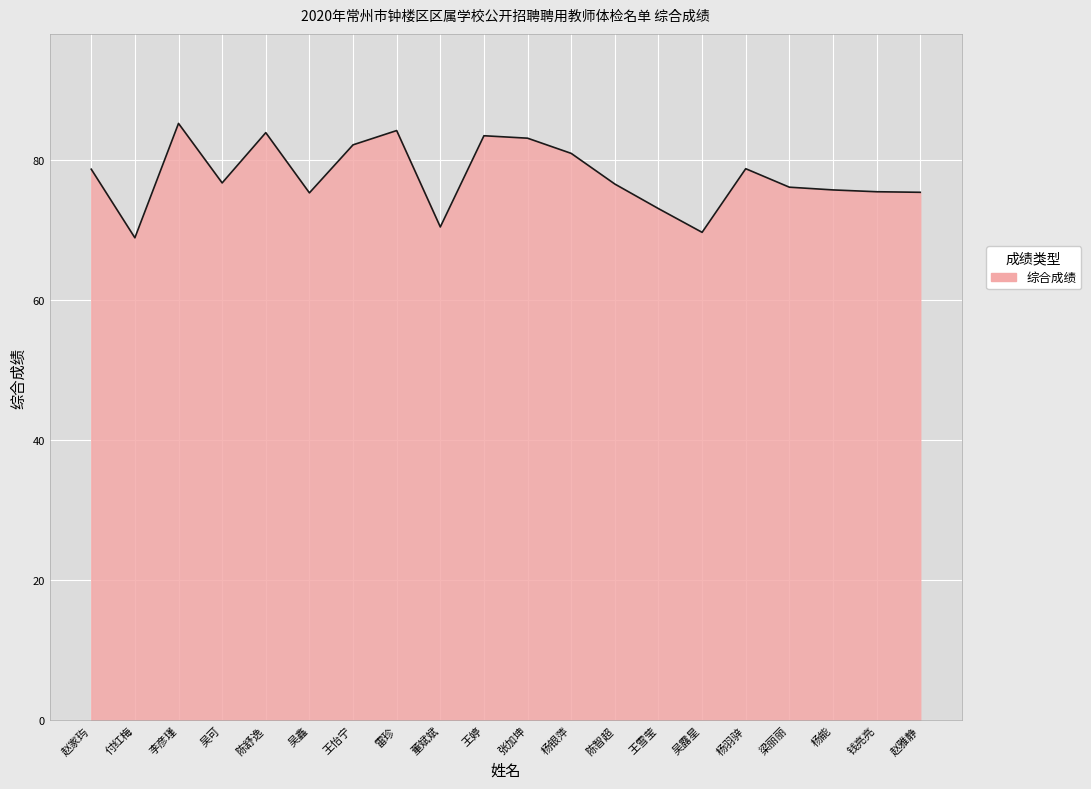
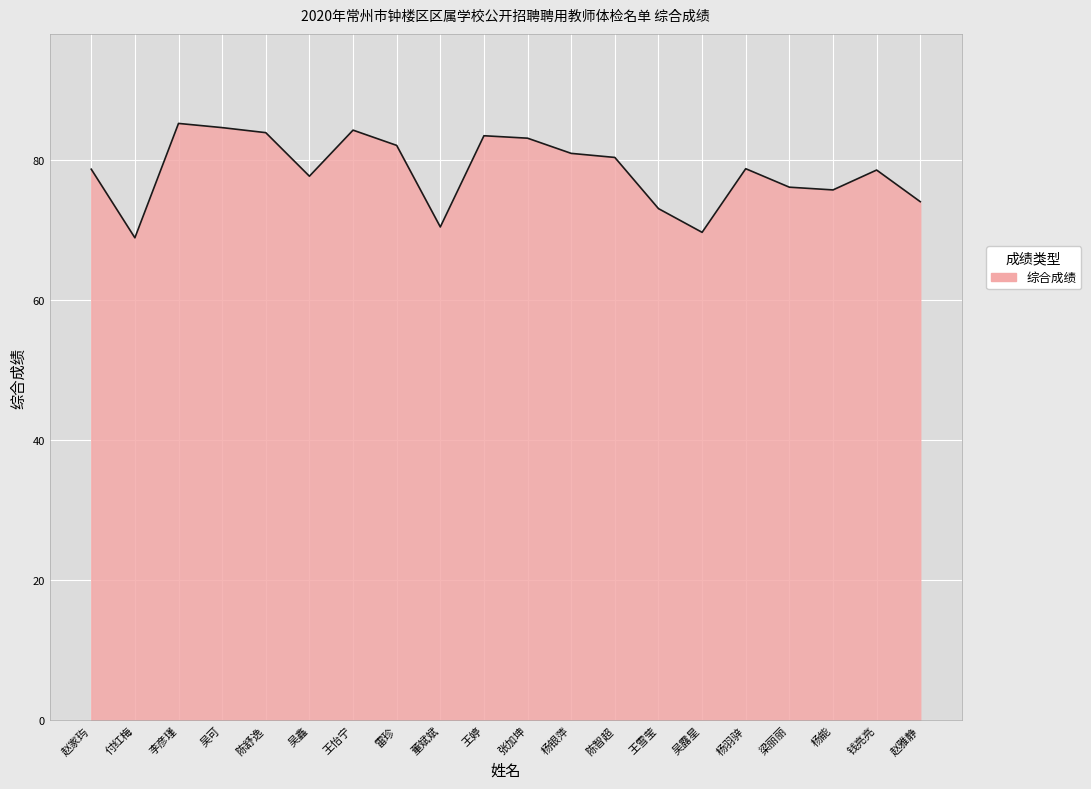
  {
    "赵家玙": 79,
    "付红梅": 69,
    "李彦瑾": 85,
-   "吴可": 77,
+   "吴可": 85,
    "陈舒逸": 84,
-   "吴鑫": 75,
-   "王怡宁": 82,
-   "雷珍": 84,
+   "吴鑫": 78,
+   "王怡宁": 84,
+   "雷珍": 82,
    "董斌斌": 70,
    "王婷": 84,
    "张加坤": 83,
    "杨银萍": 81,
-   "陈智超": 77,
+   "陈智超": 80,
    "王雪莹": 73,
    "吴露星": 70,
    "杨羽骍": 79,
    "梁丽丽": 76,
    "杨能": 76,
-   "钱亮亮": 76,
-   "赵雅静": 75
+   "钱亮亮": 79,
+   "赵雅静": 74
  }
